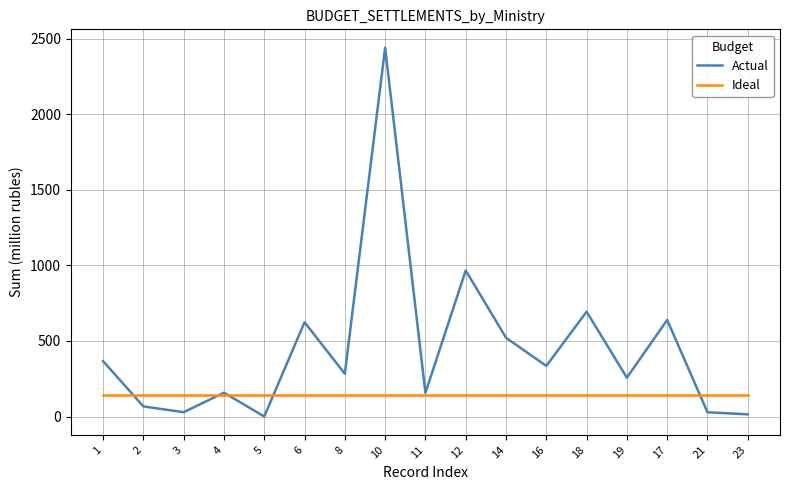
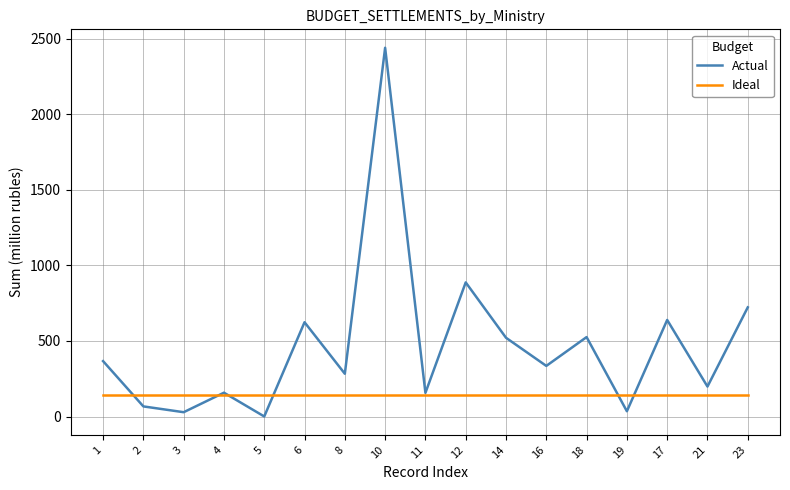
  {
    "Actual": {
      "1": 370,
      "2": 70,
      "3": 30,
      "4": 160,
      "5": 0,
      "6": 620,
      "8": 280,
      "10": 2440,
-     "12": 970,
+     "12": 890,
      "14": 520,
      "16": 330,
-     "18": 690,
-     "19": 260,
+     "18": 530,
+     "19": 30,
      "17": 640,
-     "21": 30,
-     "23": 10
+     "21": 200,
+     "23": 720
    },
    "Ideal": {
      "1": 140,
      "2": 140,
      "3": 140,
      "4": 140,
      "5": 140,
      "6": 140,
      "8": 140,
      "10": 140,
      "12": 140,
      "14": 140,
      "16": 140,
      "18": 140,
      "19": 140,
      "17": 140,
      "21": 140,
      "23": 140
    }
  }
